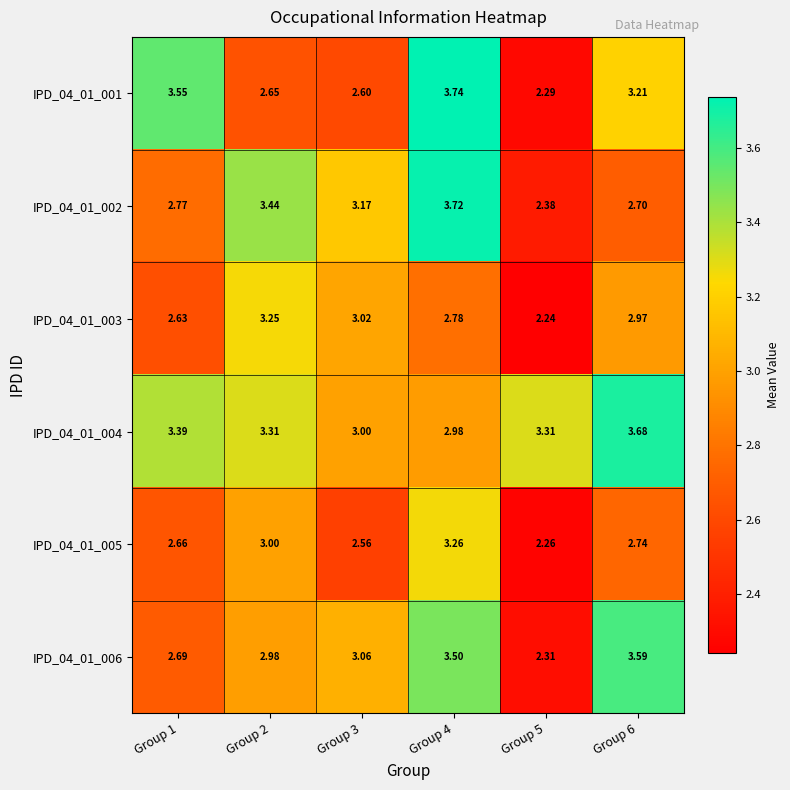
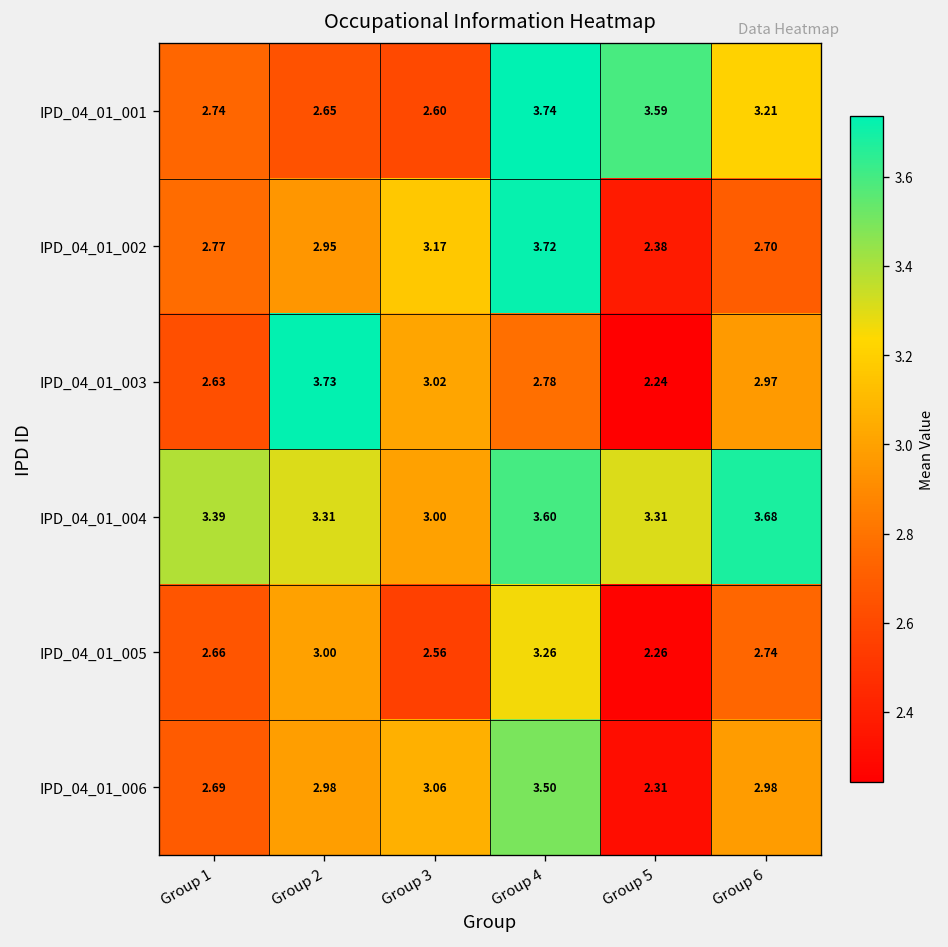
  {
    "IPD_04_01_001": {
-     "Group 1": 3.55,
+     "Group 1": 2.74,
      "Group 2": 2.65,
      "Group 3": 2.60,
      "Group 4": 3.74,
-     "Group 5": 2.29,
+     "Group 5": 3.59,
      "Group 6": 3.21
    },
    "IPD_04_01_002": {
      "Group 1": 2.77,
-     "Group 2": 3.44,
+     "Group 2": 2.95,
      "Group 3": 3.17,
      "Group 4": 3.72,
      "Group 5": 2.38,
      "Group 6": 2.70
    },
    "IPD_04_01_003": {
      "Group 1": 2.63,
-     "Group 2": 3.25,
+     "Group 2": 3.73,
      "Group 3": 3.02,
      "Group 4": 2.78,
      "Group 5": 2.24,
      "Group 6": 2.97
    },
    "IPD_04_01_004": {
      "Group 1": 3.39,
      "Group 2": 3.31,
      "Group 3": 3.00,
-     "Group 4": 2.98,
+     "Group 4": 3.60,
      "Group 5": 3.31,
      "Group 6": 3.68
    },
    "IPD_04_01_005": {
      "Group 1": 2.66,
      "Group 2": 3.00,
      "Group 3": 2.56,
      "Group 4": 3.26,
      "Group 5": 2.26,
      "Group 6": 2.74
    },
    "IPD_04_01_006": {
      "Group 1": 2.69,
      "Group 2": 2.98,
      "Group 3": 3.06,
      "Group 4": 3.50,
      "Group 5": 2.31,
-     "Group 6": 3.59
+     "Group 6": 2.98
    }
  }
